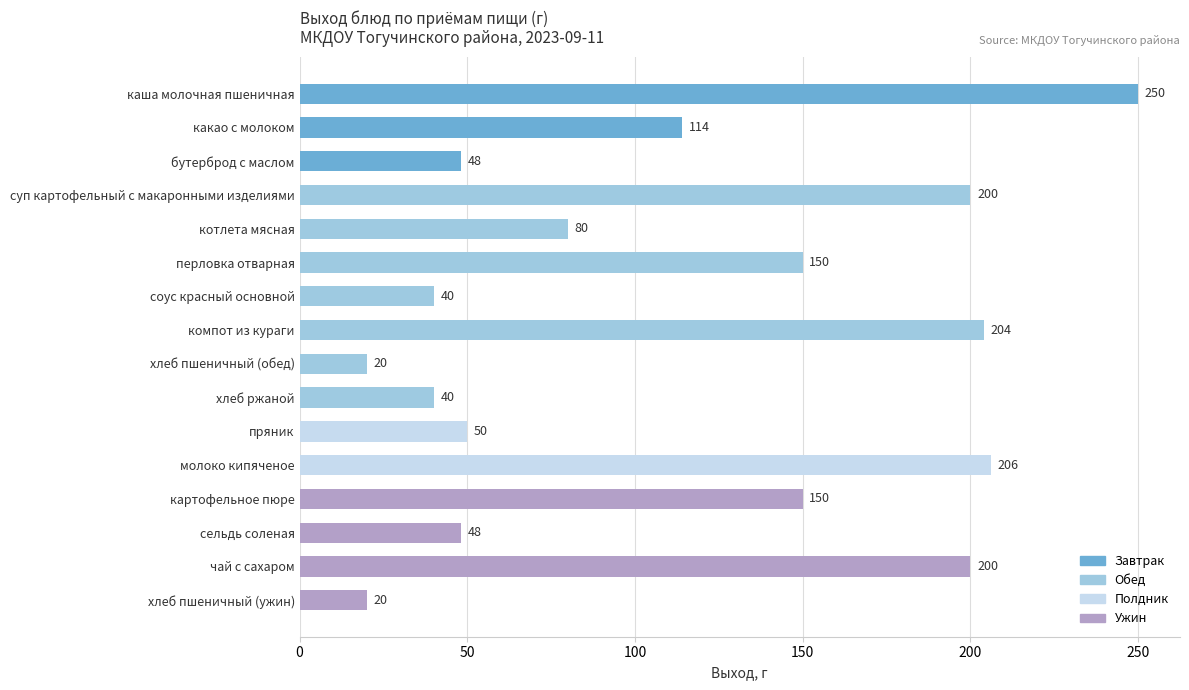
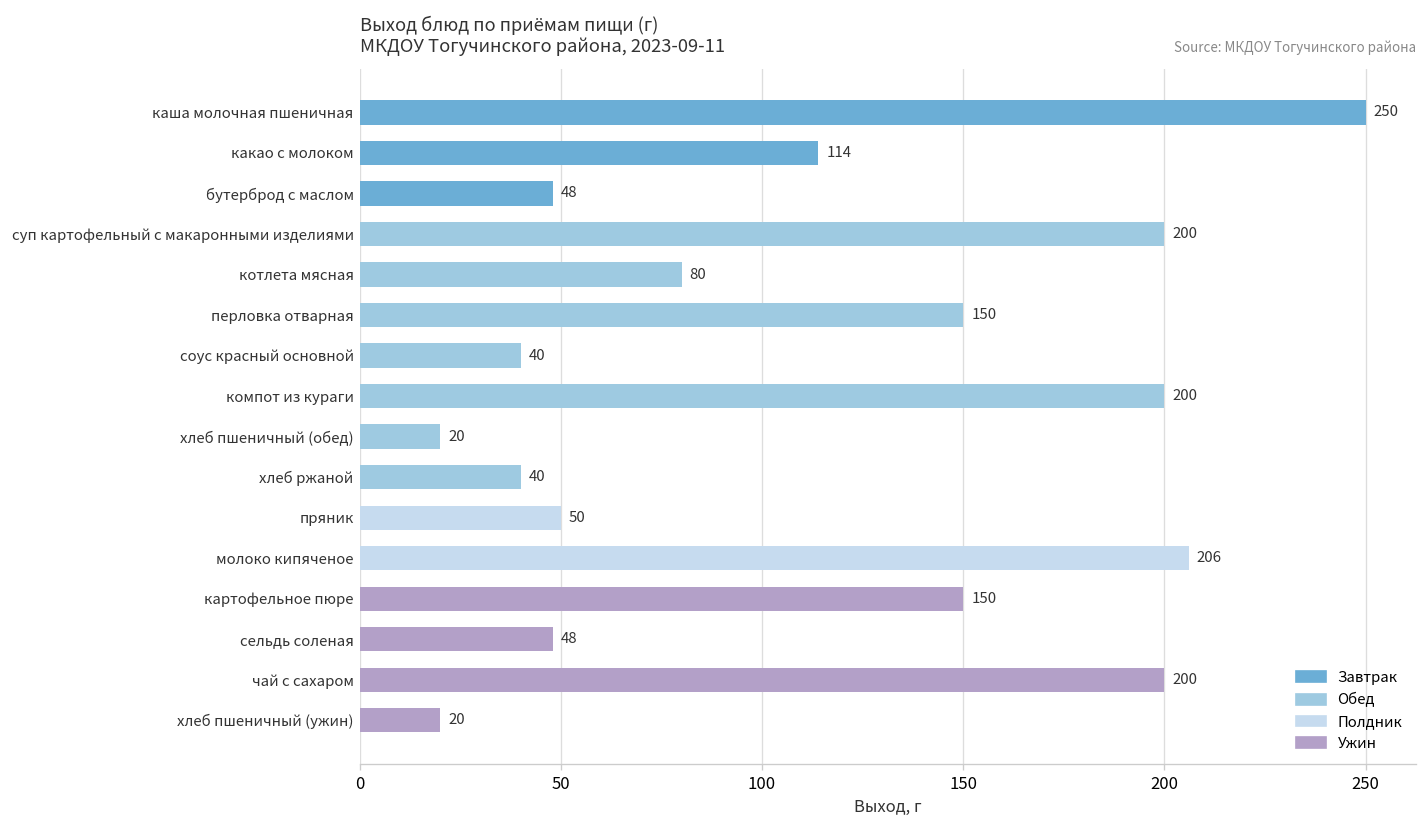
  {
    "каша молочная пшеничная": 250,
    "какао с молоком": 114,
    "бутерброд с маслом": 48,
    "суп картофельный с макаронными изделиями": 200,
    "котлета мясная": 80,
    "перловка отварная": 150,
    "соус красный основной": 40,
-   "компот из кураги": 204,
+   "компот из кураги": 200,
    "хлеб пшеничный (обед)": 20,
    "хлеб ржаной": 40,
    "пряник": 50,
    "молоко кипяченое": 206,
    "картофельное пюре": 150,
    "сельдь соленая": 48,
    "чай с сахаром": 200,
    "хлеб пшеничный (ужин)": 20
  }
